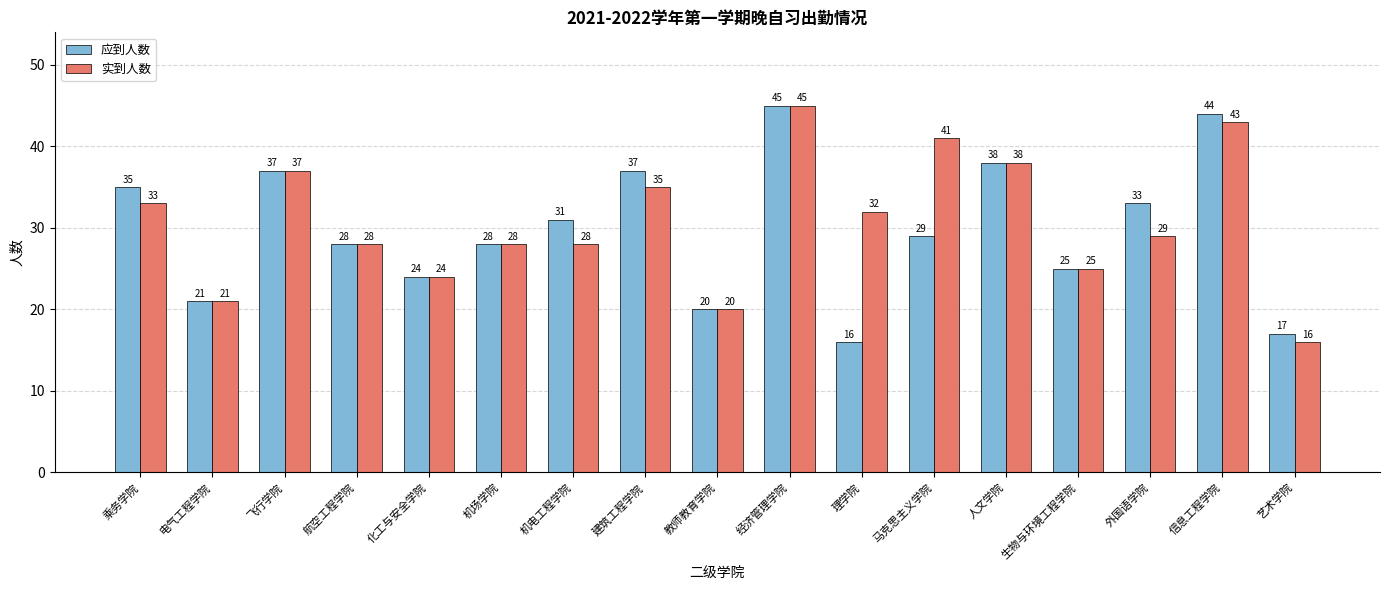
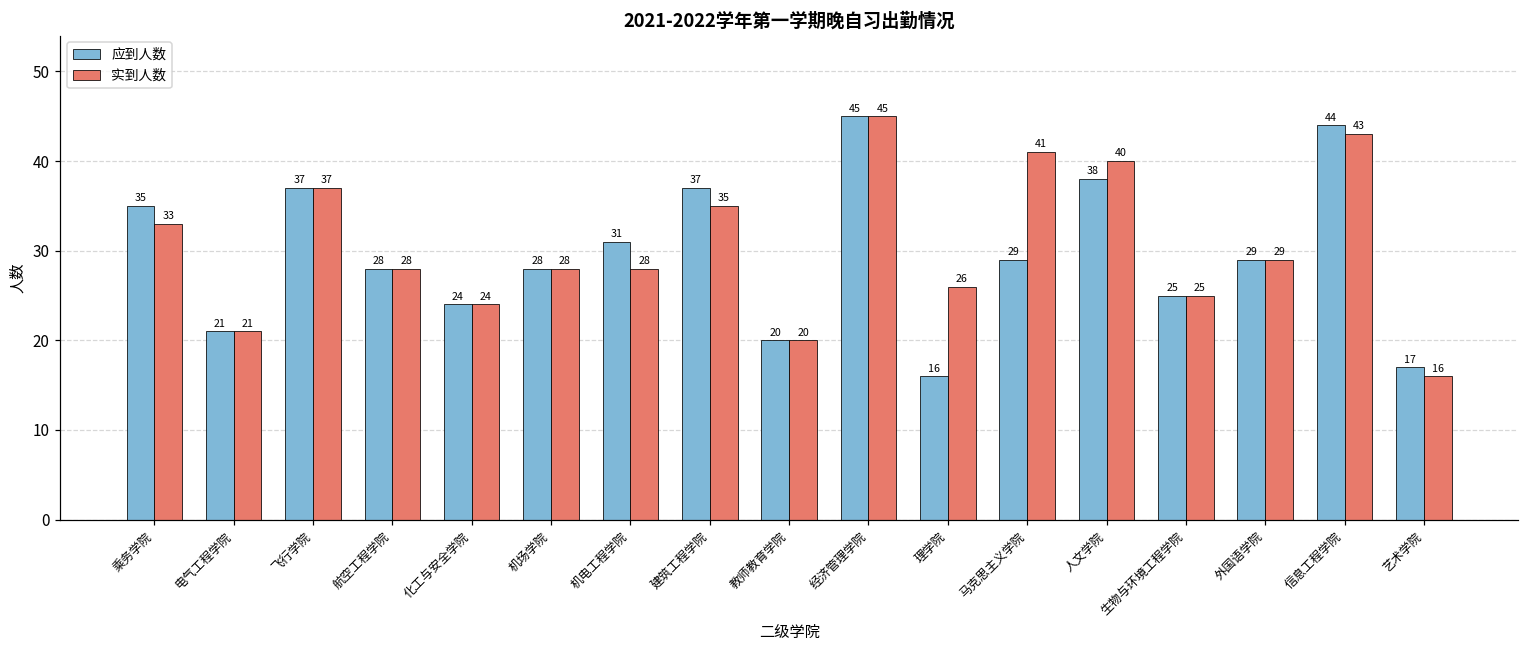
  {
    "应到人数": {
      "乘务学院": 35,
      "电气工程学院": 21,
      "飞行学院": 37,
      "航空工程学院": 28,
      "化工与安全学院": 24,
      "机场学院": 28,
      "机电工程学院": 31,
      "建筑工程学院": 37,
      "教师教育学院": 20,
      "经济管理学院": 45,
      "理学院": 16,
      "马克思主义学院": 29,
      "人文学院": 38,
      "生物与环境工程学院": 25,
-     "外国语学院": 33,
+     "外国语学院": 29,
      "信息工程学院": 44,
      "艺术学院": 17
    },
    "实到人数": {
      "乘务学院": 33,
      "电气工程学院": 21,
      "飞行学院": 37,
      "航空工程学院": 28,
      "化工与安全学院": 24,
      "机场学院": 28,
      "机电工程学院": 28,
      "建筑工程学院": 35,
      "教师教育学院": 20,
      "经济管理学院": 45,
-     "理学院": 32,
+     "理学院": 26,
      "马克思主义学院": 41,
-     "人文学院": 38,
+     "人文学院": 40,
      "生物与环境工程学院": 25,
      "外国语学院": 29,
      "信息工程学院": 43,
      "艺术学院": 16
    }
  }
